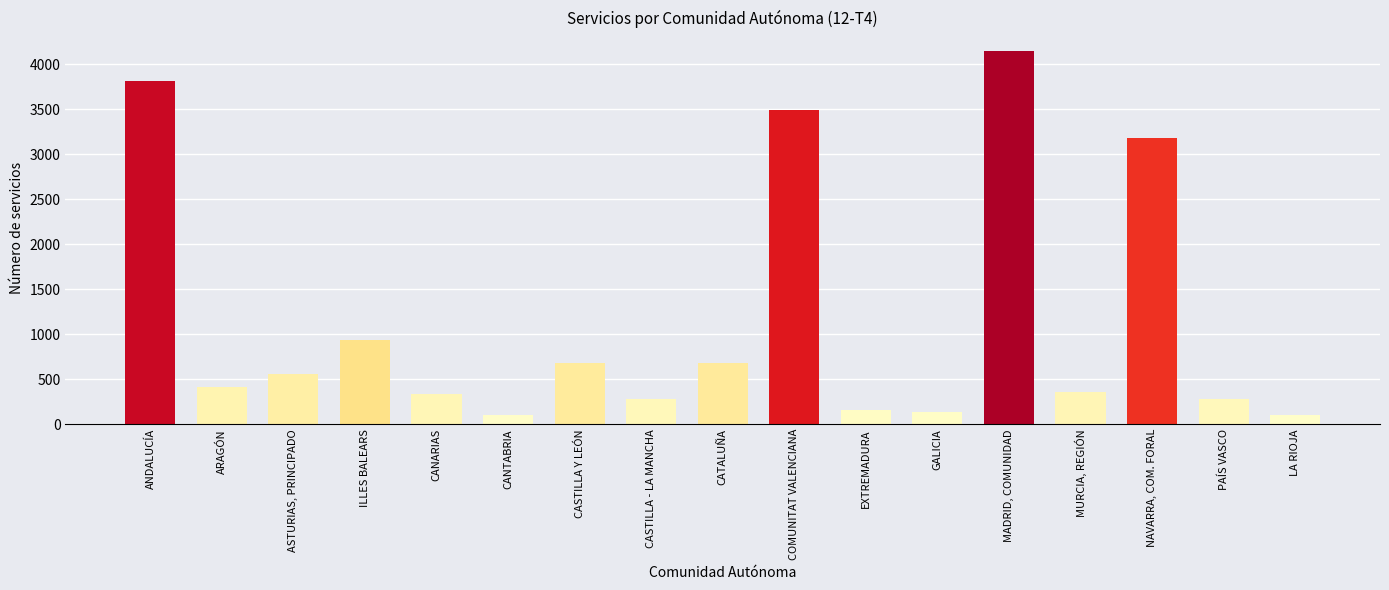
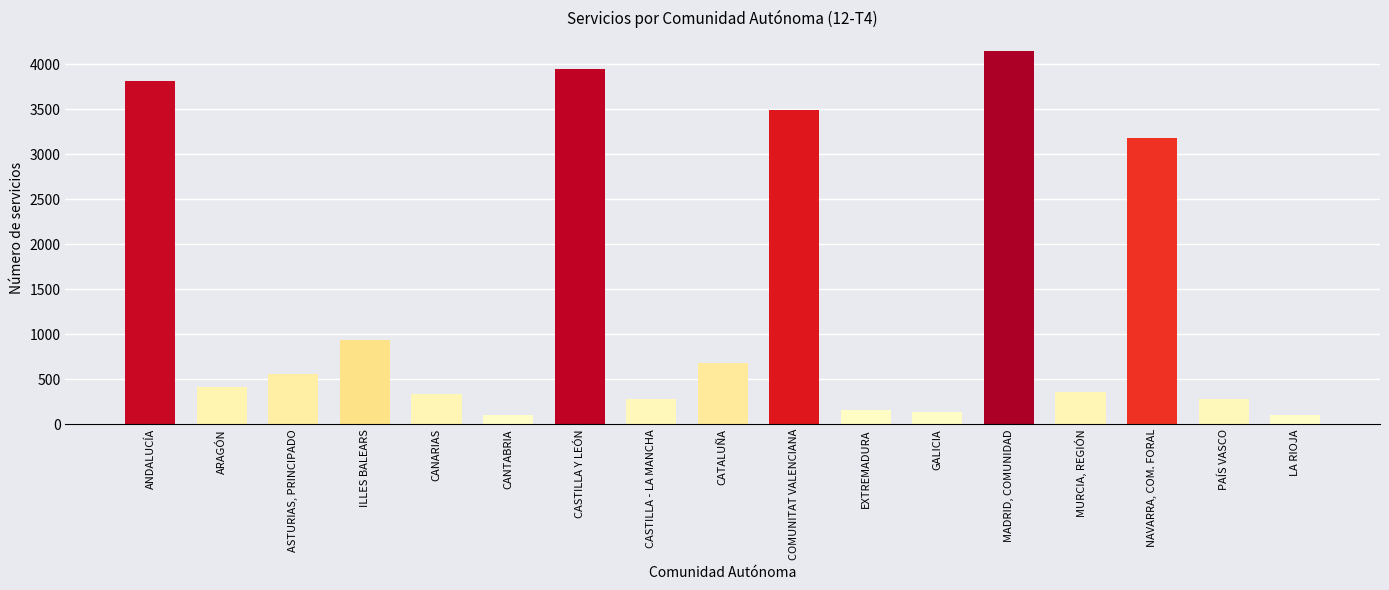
  {
    "ANDALUCÍA": 3800,
    "ARAGÓN": 400,
    "ASTURIAS, PRINCIPADO": 600,
    "ILLES BALEARS": 900,
    "CANARIAS": 300,
    "CANTABRIA": 100,
-   "CASTILLA Y LEÓN": 700,
+   "CASTILLA Y LEÓN": 3900,
    "CASTILLA - LA MANCHA": 300,
    "CATALUÑA": 700,
    "COMUNITAT VALENCIANA": 3500,
    "EXTREMADURA": 200,
    "GALICIA": 100,
    "MADRID, COMUNIDAD": 4100,
    "MURCIA, REGIÓN": 400,
    "NAVARRA, COM. FORAL": 3200,
    "PAÍS VASCO": 300,
    "LA RIOJA": 100
  }
